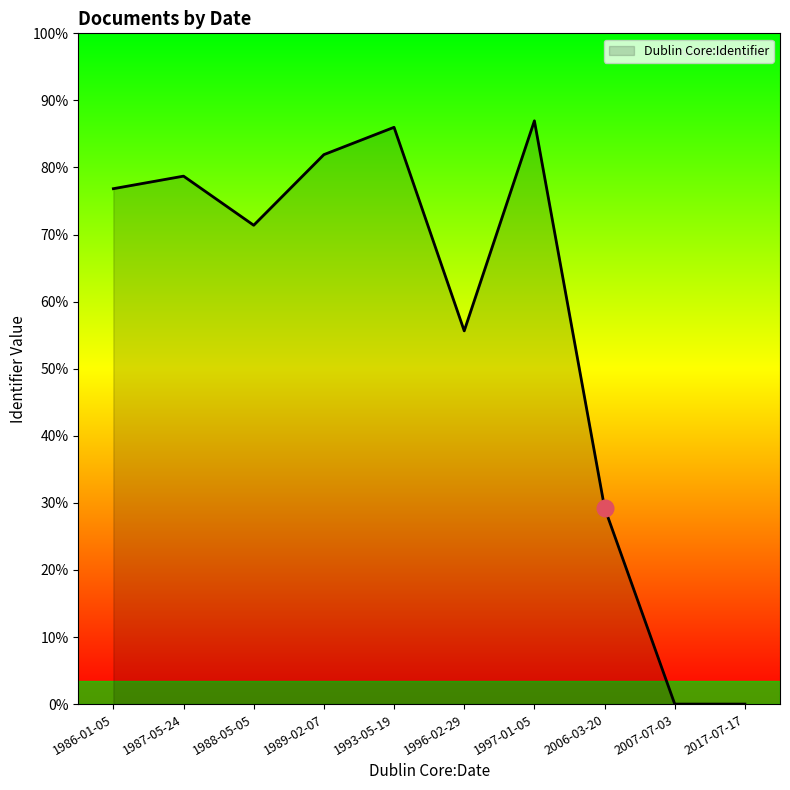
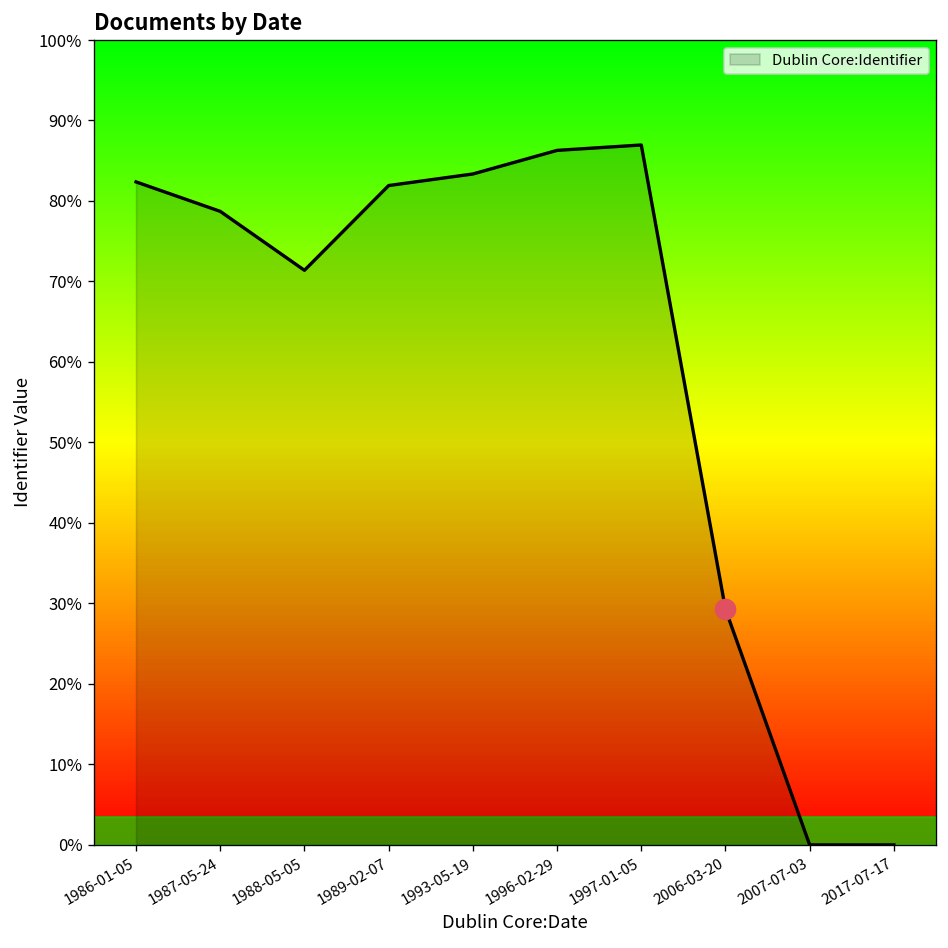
  {
    "Dublin Core:Identifier": {
-     "1986-01-05": "77%",
+     "1986-01-05": "82%",
      "1987-05-24": "79%",
      "1988-05-05": "71%",
      "1989-02-07": "82%",
-     "1993-05-19": "86%",
-     "1996-02-29": "56%",
+     "1993-05-19": "83%",
+     "1996-02-29": "86%",
      "1997-01-05": "87%"
    }
  }
